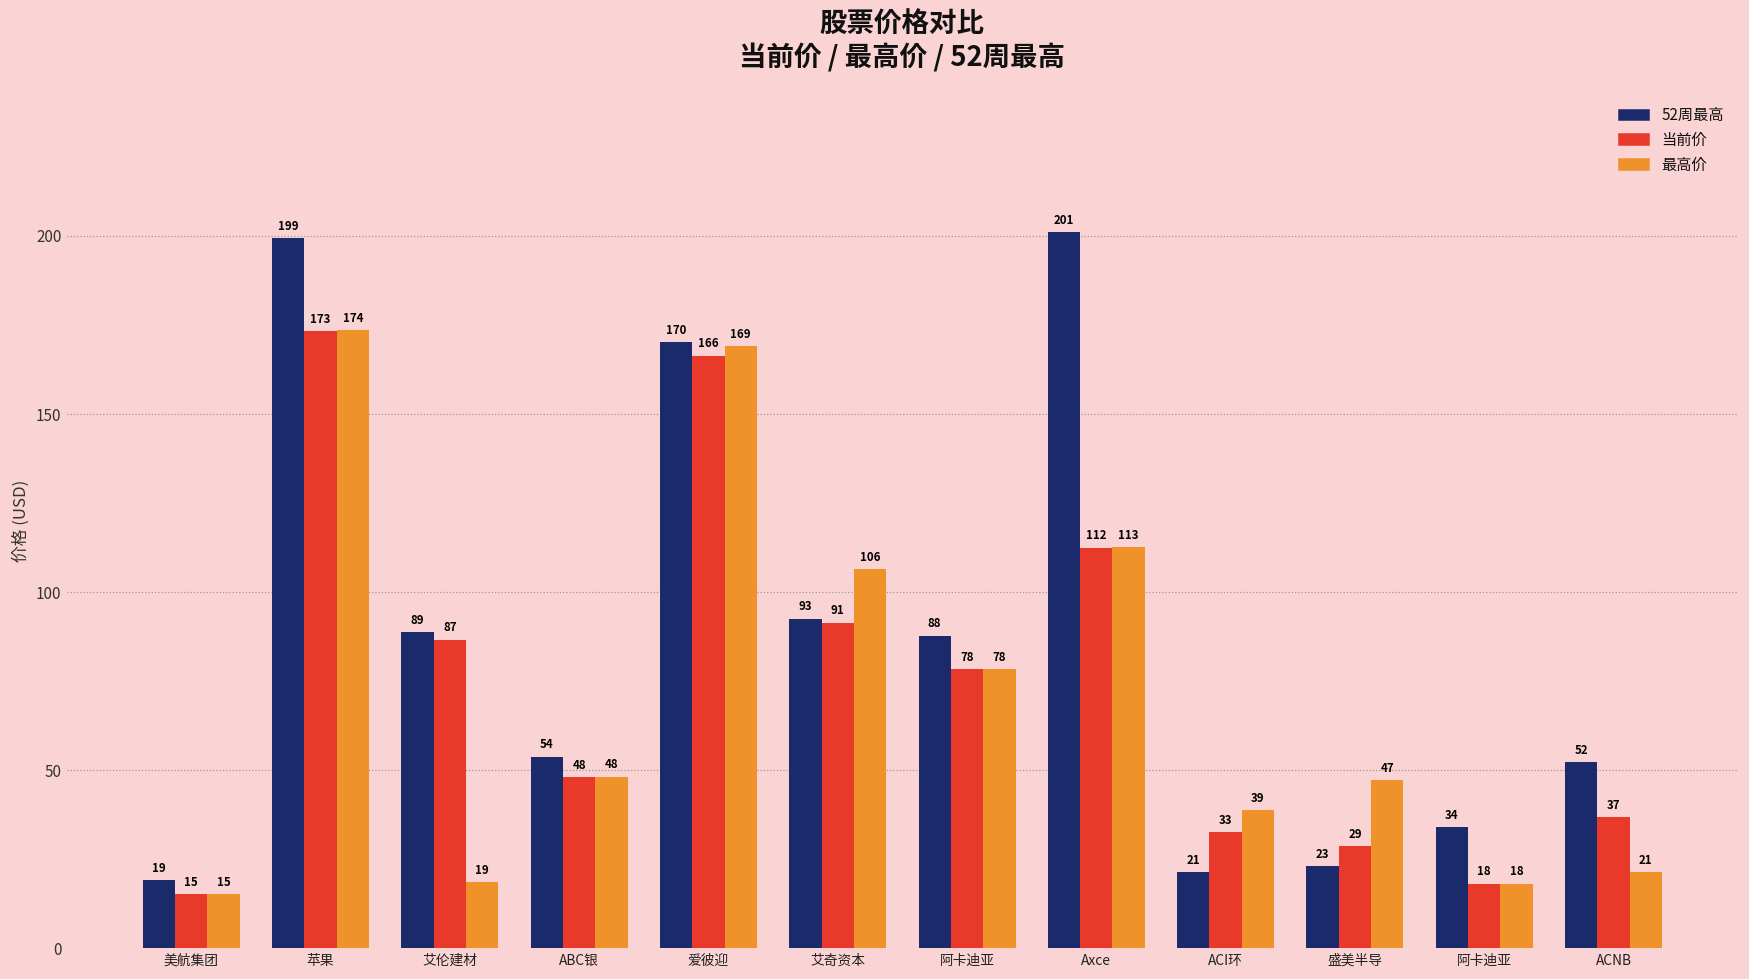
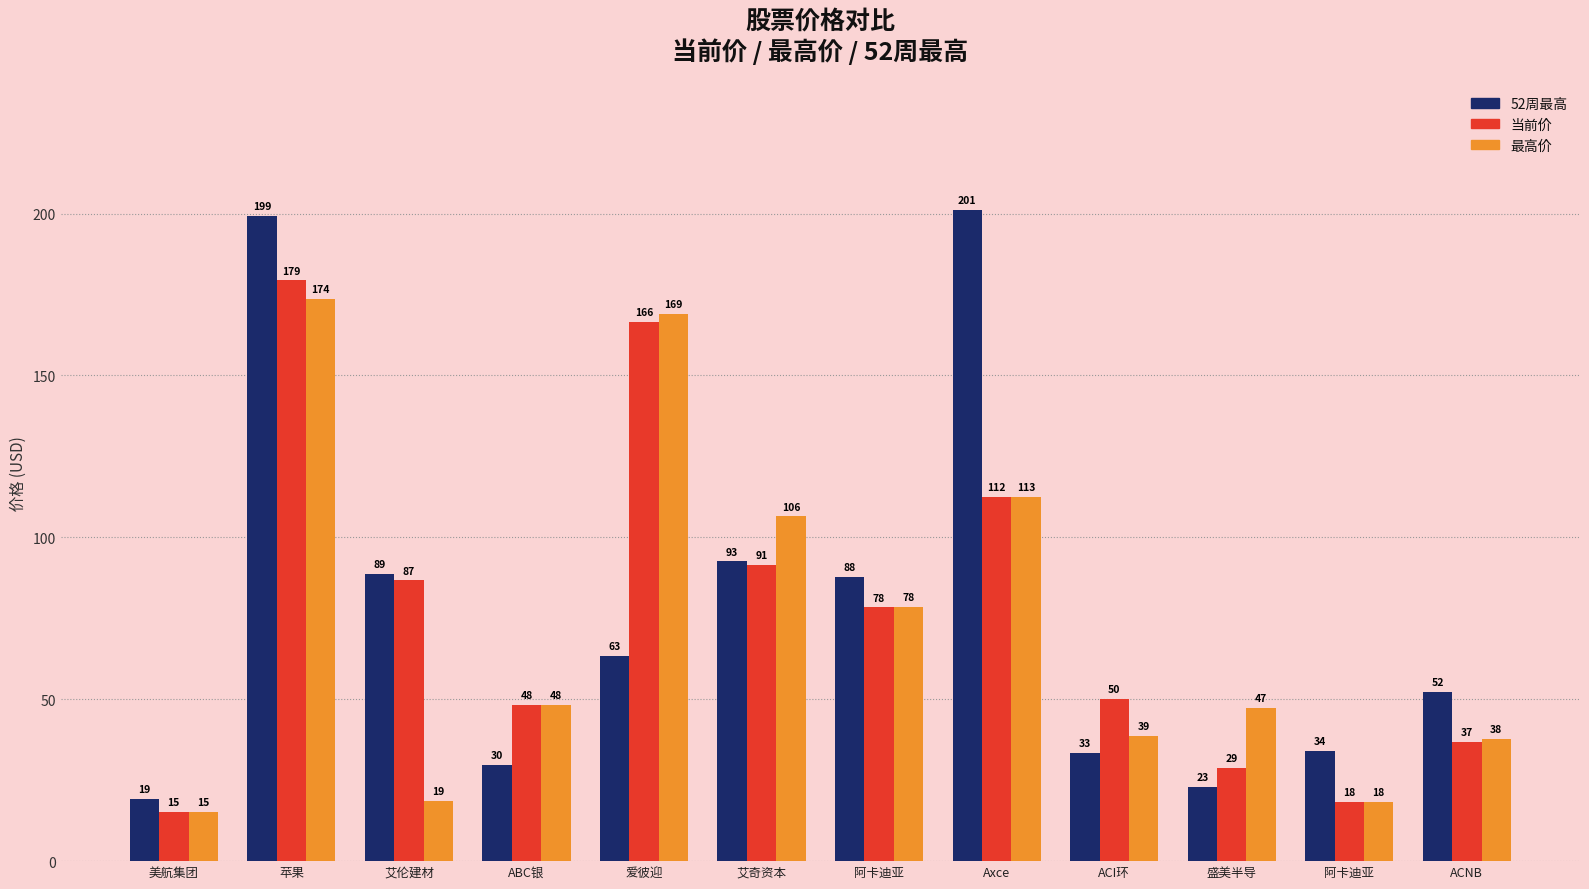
  {
    "52周最高": {
      "美航集团": 19,
      "苹果": 199,
      "艾伦建材": 89,
-     "ABC银": 54,
-     "爱彼迎": 170,
+     "ABC银": 30,
+     "爱彼迎": 63,
      "艾奇资本": 93,
      "Axce": 201,
-     "ACI环": 21,
+     "ACI环": 33,
      "盛美半导": 23,
      "ACNB": 52
    },
    "当前价": {
      "美航集团": 15,
-     "苹果": 173,
+     "苹果": 179,
      "艾伦建材": 87,
      "ABC银": 48,
      "爱彼迎": 166,
      "艾奇资本": 91,
      "Axce": 112,
-     "ACI环": 33,
+     "ACI环": 50,
      "盛美半导": 29,
      "ACNB": 37
    },
    "最高价": {
      "美航集团": 15,
      "苹果": 174,
      "艾伦建材": 19,
      "ABC银": 48,
      "爱彼迎": 169,
      "艾奇资本": 106,
      "Axce": 113,
      "ACI环": 39,
      "盛美半导": 47,
-     "ACNB": 21
+     "ACNB": 38
    }
  }
